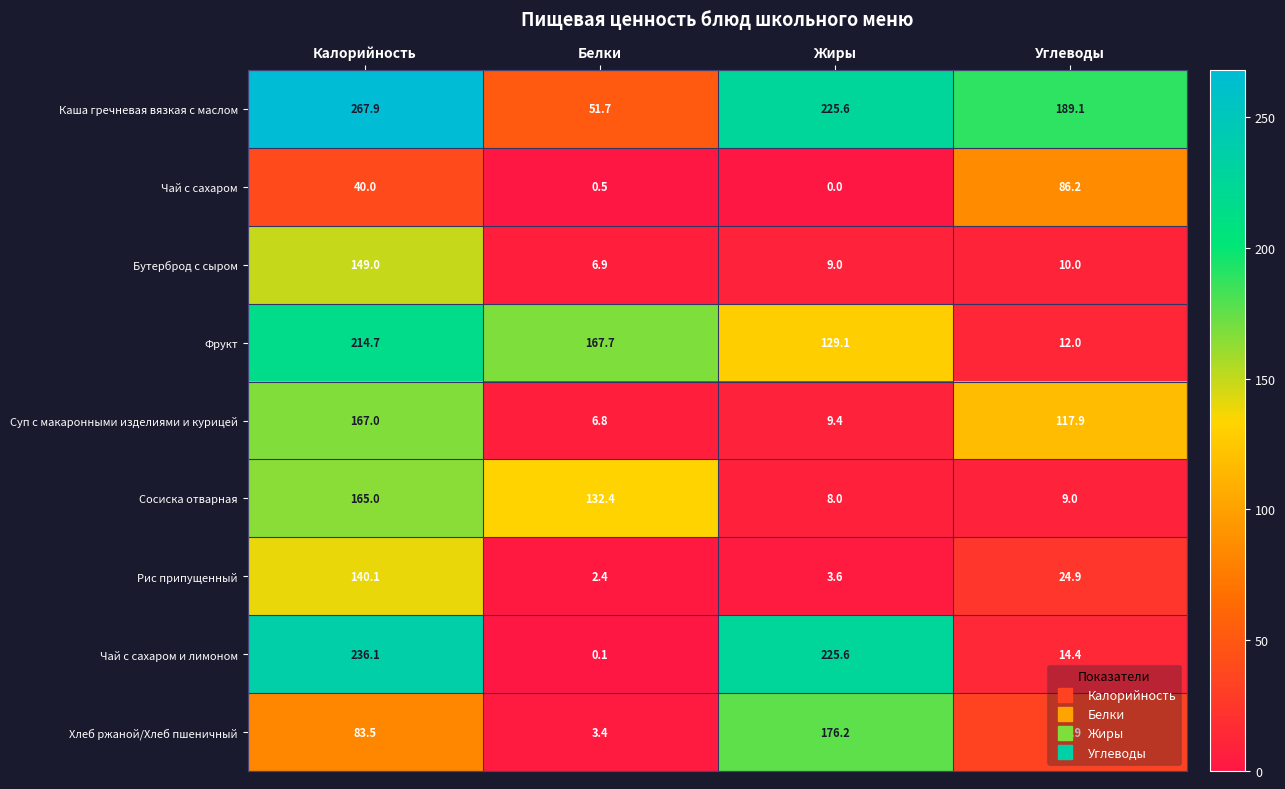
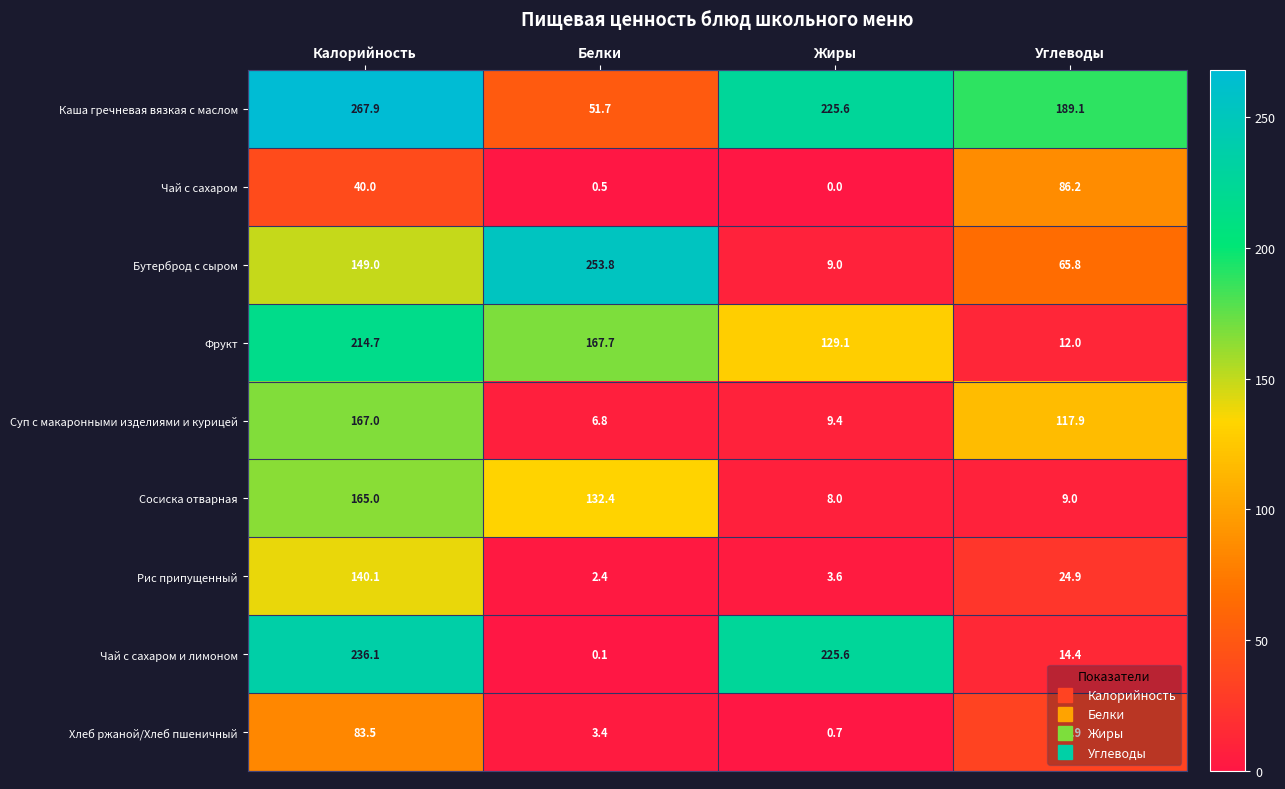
  {
    "Каша гречневая вязкая с маслом": {
      "Калорийность": 267.9,
      "Белки": 51.7,
      "Жиры": 225.6,
      "Углеводы": 189.1
    },
    "Чай с сахаром": {
      "Калорийность": 40.0,
      "Белки": 0.5,
      "Жиры": 0.0,
      "Углеводы": 86.2
    },
    "Бутерброд с сыром": {
      "Калорийность": 149.0,
-     "Белки": 6.9,
+     "Белки": 253.8,
      "Жиры": 9.0,
-     "Углеводы": 10.0
+     "Углеводы": 65.8
    },
    "Фрукт": {
      "Калорийность": 214.7,
      "Белки": 167.7,
      "Жиры": 129.1,
      "Углеводы": 12.0
    },
    "Суп с макаронными изделиями и курицей": {
      "Калорийность": 167.0,
      "Белки": 6.8,
      "Жиры": 9.4,
      "Углеводы": 117.9
    },
    "Сосиска отварная": {
      "Калорийность": 165.0,
      "Белки": 132.4,
      "Жиры": 8.0,
      "Углеводы": 9.0
    },
    "Рис припущенный": {
      "Калорийность": 140.1,
      "Белки": 2.4,
      "Жиры": 3.6,
      "Углеводы": 24.9
    },
    "Чай с сахаром и лимоном": {
      "Калорийность": 236.1,
      "Белки": 0.1,
      "Жиры": 225.6,
      "Углеводы": 14.4
    },
    "Хлеб ржаной/Хлеб пшеничный": {
      "Калорийность": 83.5,
      "Белки": 3.4,
-     "Жиры": 176.2
+     "Жиры": 0.7
    }
  }
